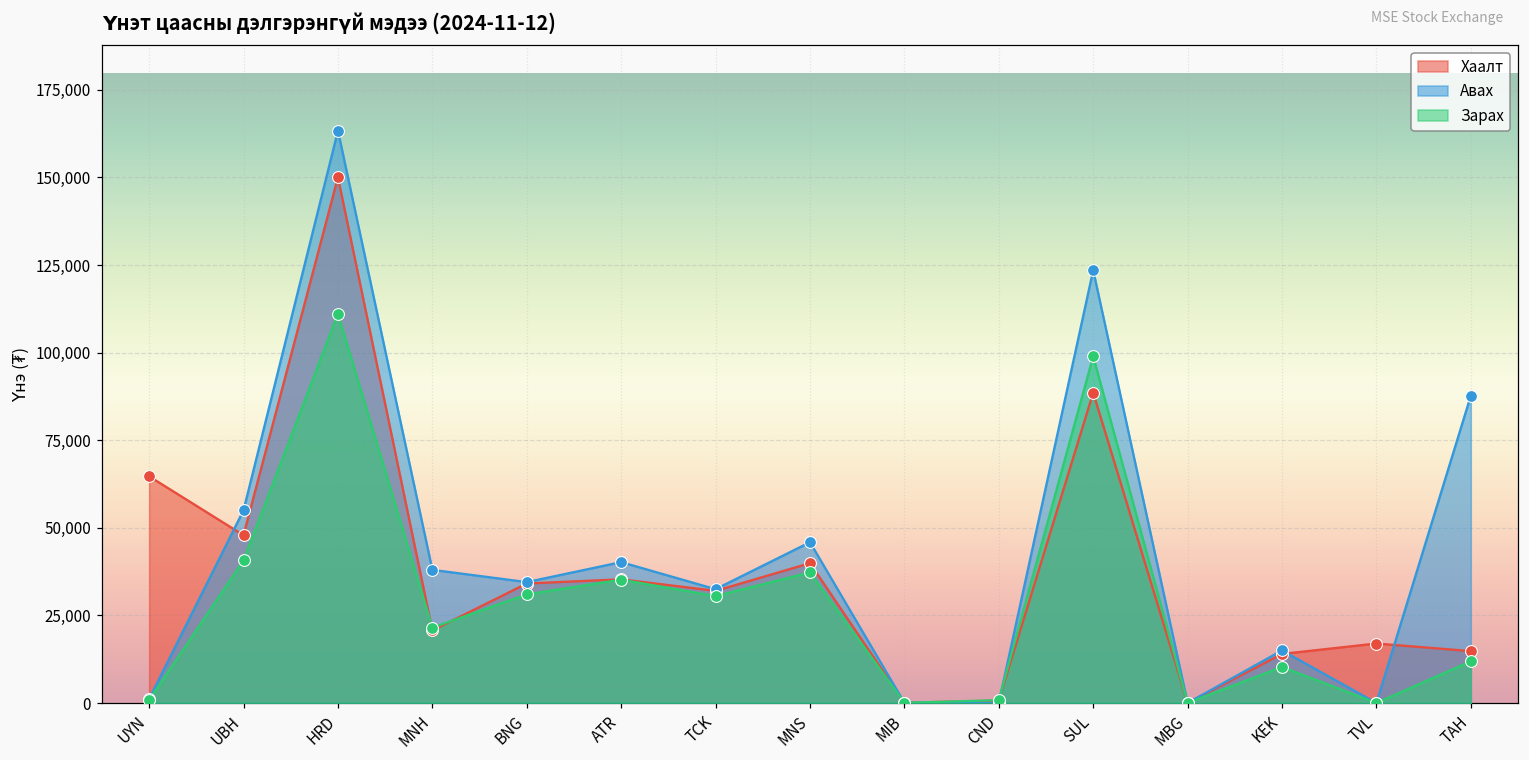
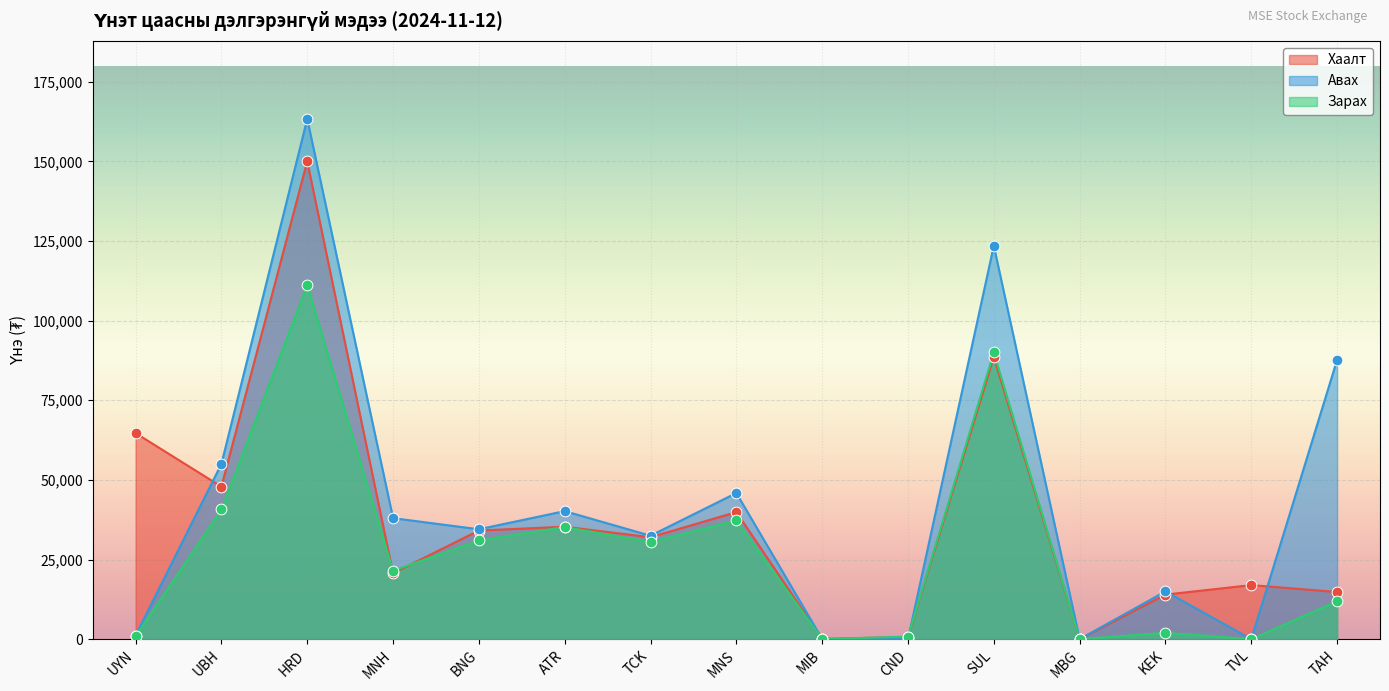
  {
    "Хаалт": {
      "UYN": "65,000",
      "UBH": "48,000",
      "HRD": "150,000",
      "MNS": "40,000",
      "SUL": "89,000",
      "KEK": "14,000",
      "TVL": "17,000",
      "TAH": "15,000"
    },
    "Авах": {
      "UBH": "55,000",
      "HRD": "163,000",
      "MNH": "38,000",
      "ATR": "40,000",
      "MNS": "46,000",
      "SUL": "123,000",
      "KEK": "15,000",
      "TAH": "88,000"
    },
    "Зарах": {
      "UBH": "41,000",
      "HRD": "111,000",
      "BNG": "31,000",
      "TCK": "31,000",
      "MNS": "37,000",
-     "SUL": "99,000",
-     "KEK": "10,000",
+     "SUL": "90,000",
+     "KEK": "2,000",
      "TAH": "12,000"
    }
  }
